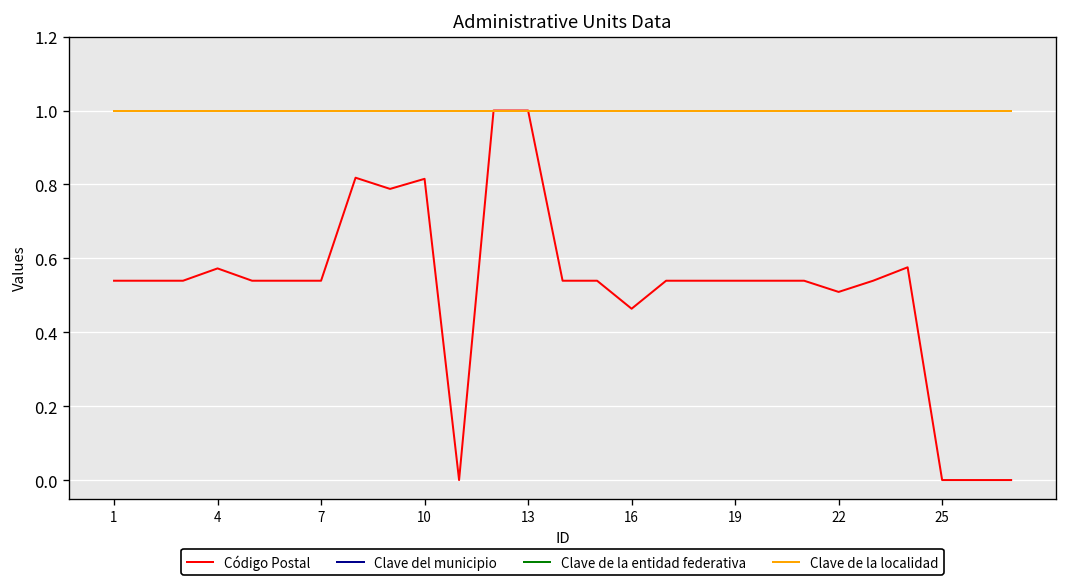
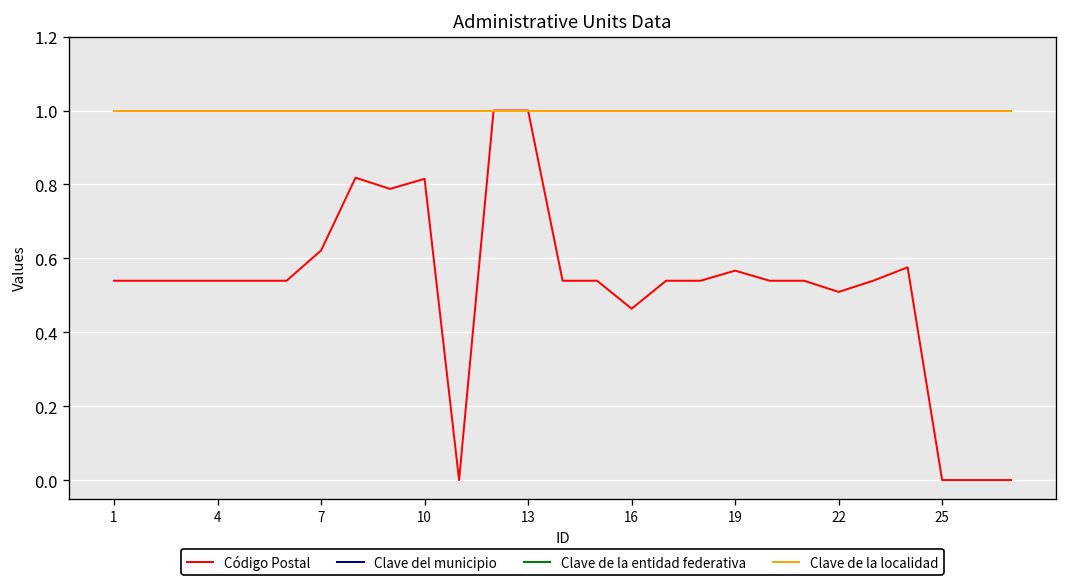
  {
    "Código Postal": {
      "1": 0.54,
-     "4": 0.57,
-     "7": 0.54,
+     "4": 0.54,
+     "7": 0.62,
      "10": 0.82,
      "16": 0.46,
-     "19": 0.54,
+     "19": 0.57,
      "22": 0.51,
      "25": 0.00
    },
    "Clave de la localidad": {
      "1": 1.00,
      "4": 1.00,
      "7": 1.00,
      "10": 1.00,
      "16": 1.00,
      "19": 1.00,
      "22": 1.00,
      "25": 1.00
    }
  }
